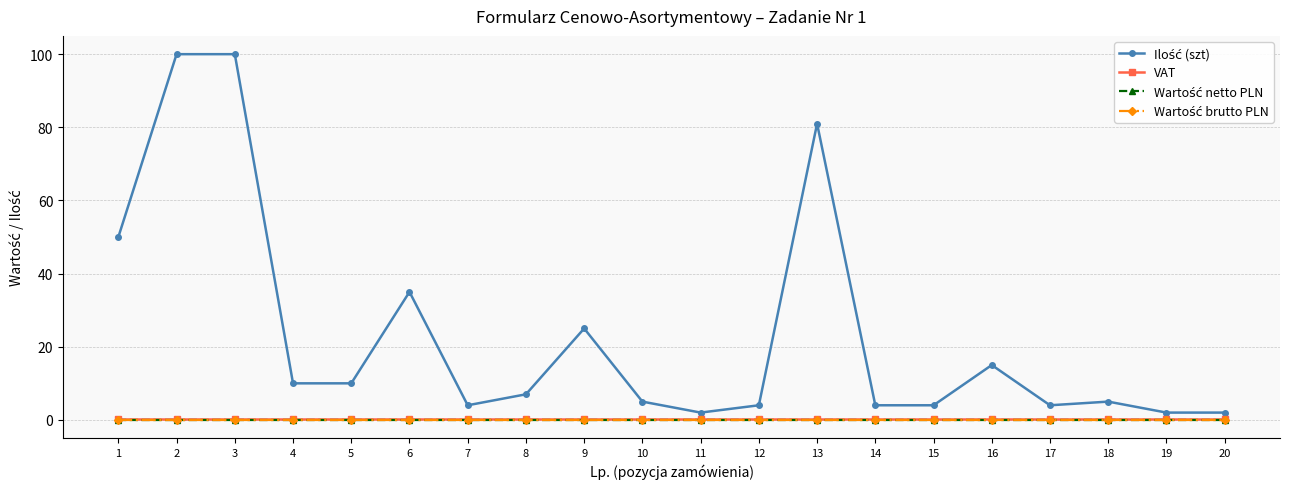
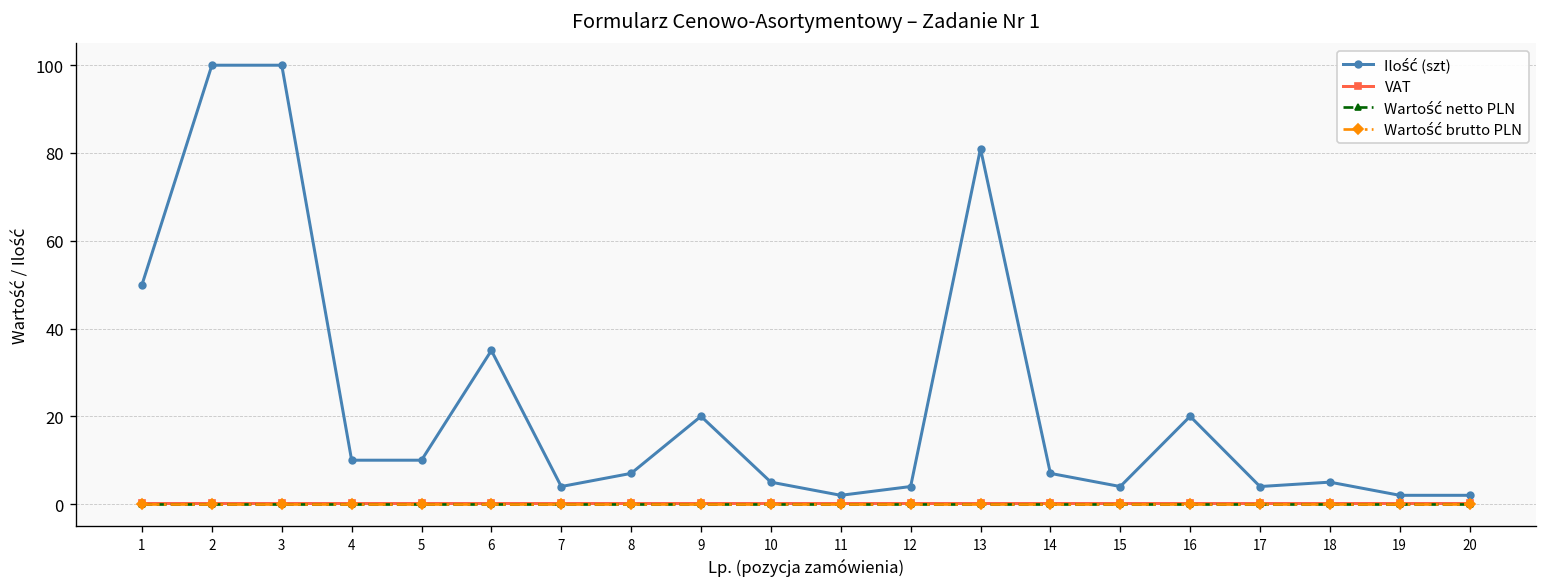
  {
    "Ilość (szt)": {
      "1": 50,
      "2": 100,
      "3": 100,
      "4": 10,
      "5": 10,
      "6": 35,
      "7": 4,
      "8": 7,
-     "9": 25,
+     "9": 20,
      "10": 5,
      "11": 2,
      "12": 4,
      "13": 81,
-     "14": 4,
+     "14": 7,
      "15": 4,
-     "16": 15,
+     "16": 20,
      "17": 4,
      "18": 5,
      "19": 2,
      "20": 2
    }
  }
